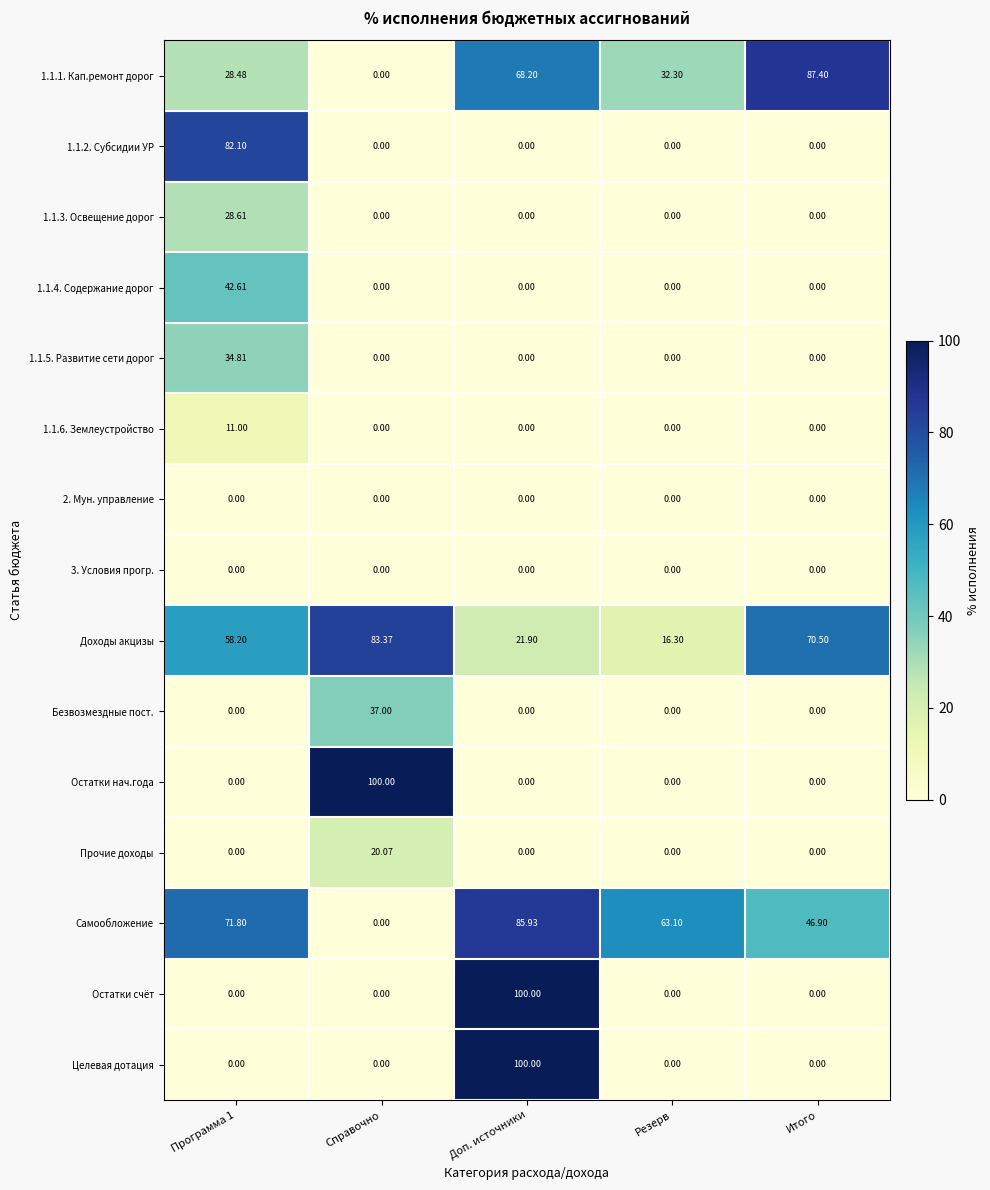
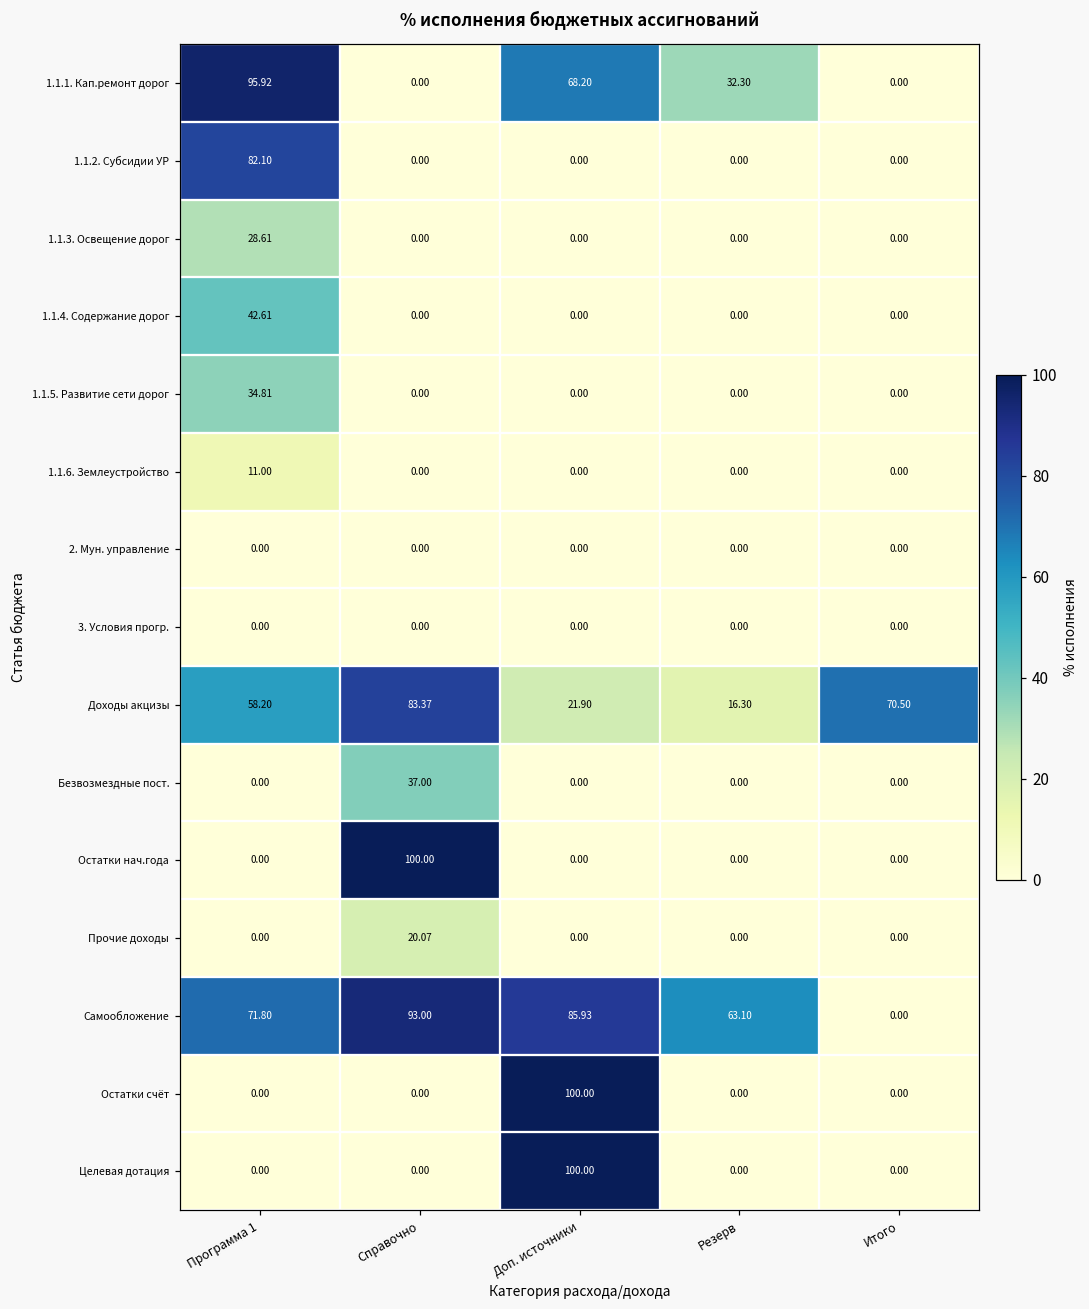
  {
    "1.1.1. Кап.ремонт дорог": {
-     "Программа 1": 28.48,
+     "Программа 1": 95.92,
      "Справочно": 0.00,
      "Доп. источники": 68.20,
      "Резерв": 32.30,
-     "Итого": 87.40
+     "Итого": 0.00
    },
    "1.1.2. Субсидии УР": {
      "Программа 1": 82.10,
      "Справочно": 0.00,
      "Доп. источники": 0.00,
      "Резерв": 0.00,
      "Итого": 0.00
    },
    "1.1.3. Освещение дорог": {
      "Программа 1": 28.61,
      "Справочно": 0.00,
      "Доп. источники": 0.00,
      "Резерв": 0.00,
      "Итого": 0.00
    },
    "1.1.4. Содержание дорог": {
      "Программа 1": 42.61,
      "Справочно": 0.00,
      "Доп. источники": 0.00,
      "Резерв": 0.00,
      "Итого": 0.00
    },
    "1.1.5. Развитие сети дорог": {
      "Программа 1": 34.81,
      "Справочно": 0.00,
      "Доп. источники": 0.00,
      "Резерв": 0.00,
      "Итого": 0.00
    },
    "1.1.6. Землеустройство": {
      "Программа 1": 11.00,
      "Справочно": 0.00,
      "Доп. источники": 0.00,
      "Резерв": 0.00,
      "Итого": 0.00
    },
    "2. Мун. управление": {
      "Программа 1": 0.00,
      "Справочно": 0.00,
      "Доп. источники": 0.00,
      "Резерв": 0.00,
      "Итого": 0.00
    },
    "3. Условия прогр.": {
      "Программа 1": 0.00,
      "Справочно": 0.00,
      "Доп. источники": 0.00,
      "Резерв": 0.00,
      "Итого": 0.00
    },
    "Доходы акцизы": {
      "Программа 1": 58.20,
      "Справочно": 83.37,
      "Доп. источники": 21.90,
      "Резерв": 16.30,
      "Итого": 70.50
    },
    "Безвозмездные пост.": {
      "Программа 1": 0.00,
      "Справочно": 37.00,
      "Доп. источники": 0.00,
      "Резерв": 0.00,
      "Итого": 0.00
    },
    "Остатки нач.года": {
      "Программа 1": 0.00,
      "Справочно": 100.00,
      "Доп. источники": 0.00,
      "Резерв": 0.00,
      "Итого": 0.00
    },
    "Прочие доходы": {
      "Программа 1": 0.00,
      "Справочно": 20.07,
      "Доп. источники": 0.00,
      "Резерв": 0.00,
      "Итого": 0.00
    },
    "Самообложение": {
      "Программа 1": 71.80,
-     "Справочно": 0.00,
+     "Справочно": 93.00,
      "Доп. источники": 85.93,
      "Резерв": 63.10,
-     "Итого": 46.90
+     "Итого": 0.00
    },
    "Остатки счёт": {
      "Программа 1": 0.00,
      "Справочно": 0.00,
      "Доп. источники": 100.00,
      "Резерв": 0.00,
      "Итого": 0.00
    },
    "Целевая дотация": {
      "Программа 1": 0.00,
      "Справочно": 0.00,
      "Доп. источники": 100.00,
      "Резерв": 0.00,
      "Итого": 0.00
    }
  }
